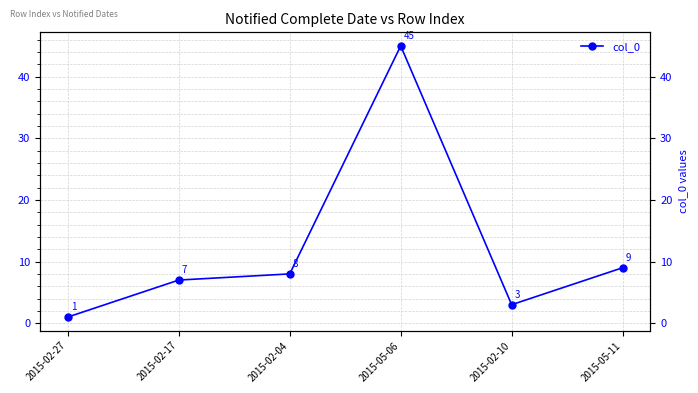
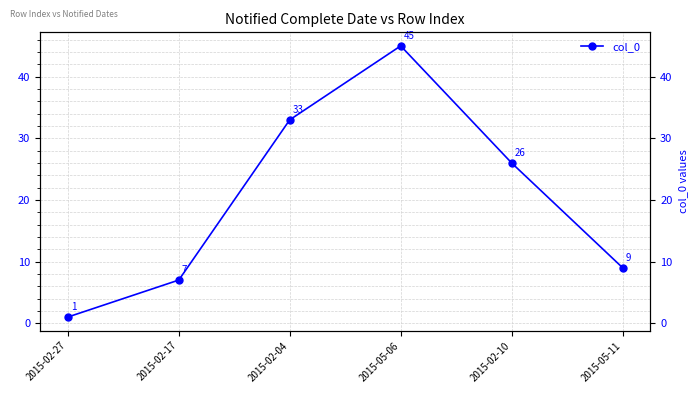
  {
    "2015-02-27": 1,
    "2015-02-17": 7,
-   "2015-02-04": 8,
+   "2015-02-04": 33,
    "2015-05-06": 45,
-   "2015-02-10": 3,
+   "2015-02-10": 26,
    "2015-05-11": 9
  }
